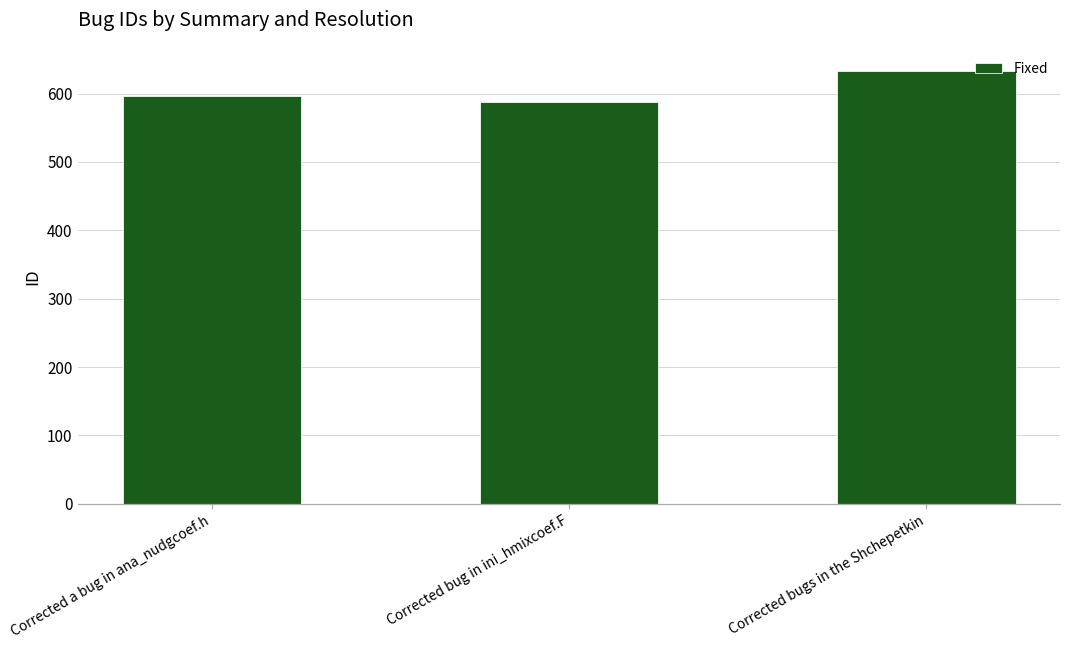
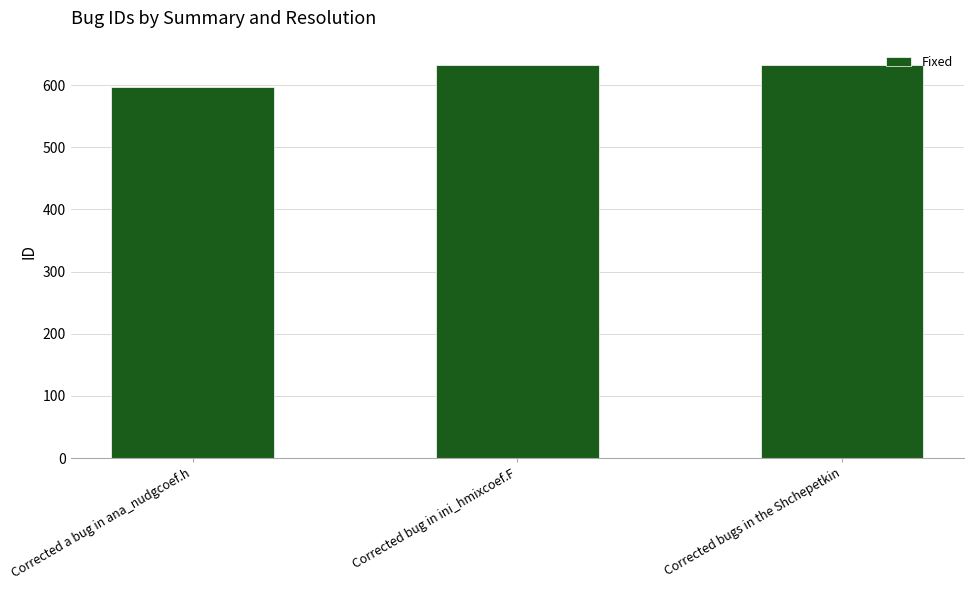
  {
    "Corrected a bug in ana_nudgcoef.h": 600,
-   "Corrected bug in ini_hmixcoef.F": 590,
+   "Corrected bug in ini_hmixcoef.F": 630,
    "Corrected bugs in the Shchepetkin": 630
  }
